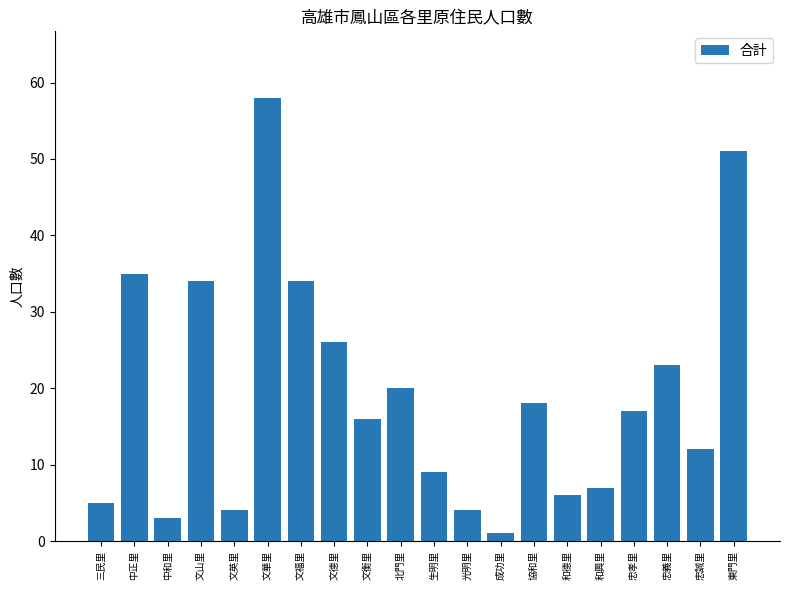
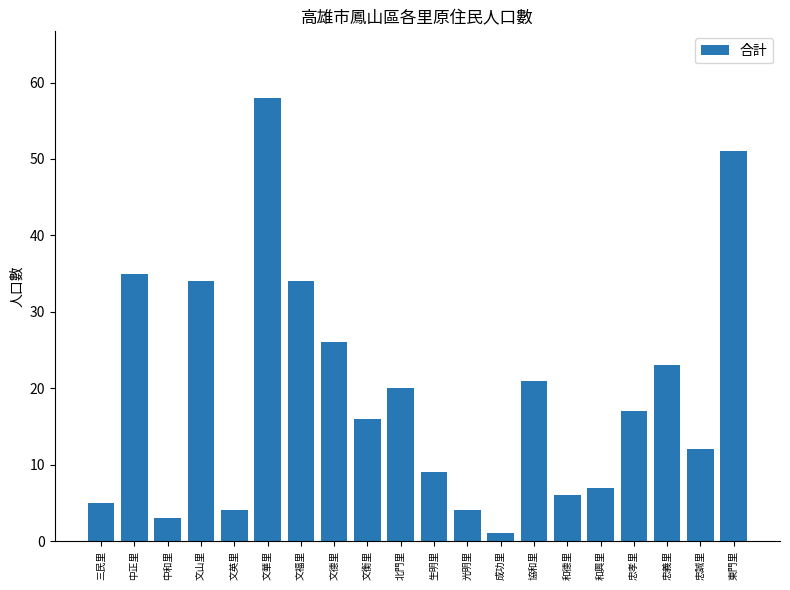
  {
    "三民里": 5,
    "中正里": 35,
    "中和里": 3,
    "文山里": 34,
    "文英里": 4,
    "文華里": 58,
    "文福里": 34,
    "文德里": 26,
    "文衡里": 16,
    "北門里": 20,
    "生明里": 9,
    "光明里": 4,
    "成功里": 1,
-   "協和里": 18,
+   "協和里": 21,
    "和德里": 6,
    "和興里": 7,
    "忠孝里": 17,
    "忠義里": 23,
    "忠誠里": 12,
    "東門里": 51
  }
